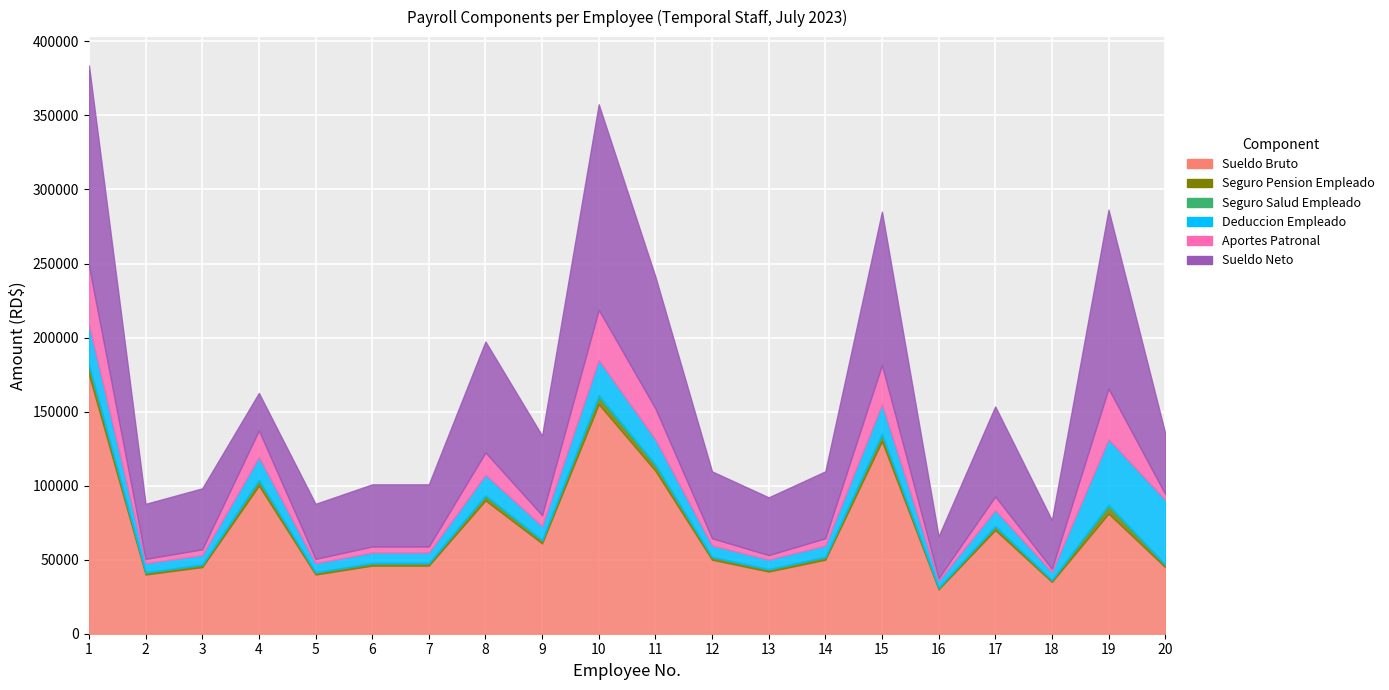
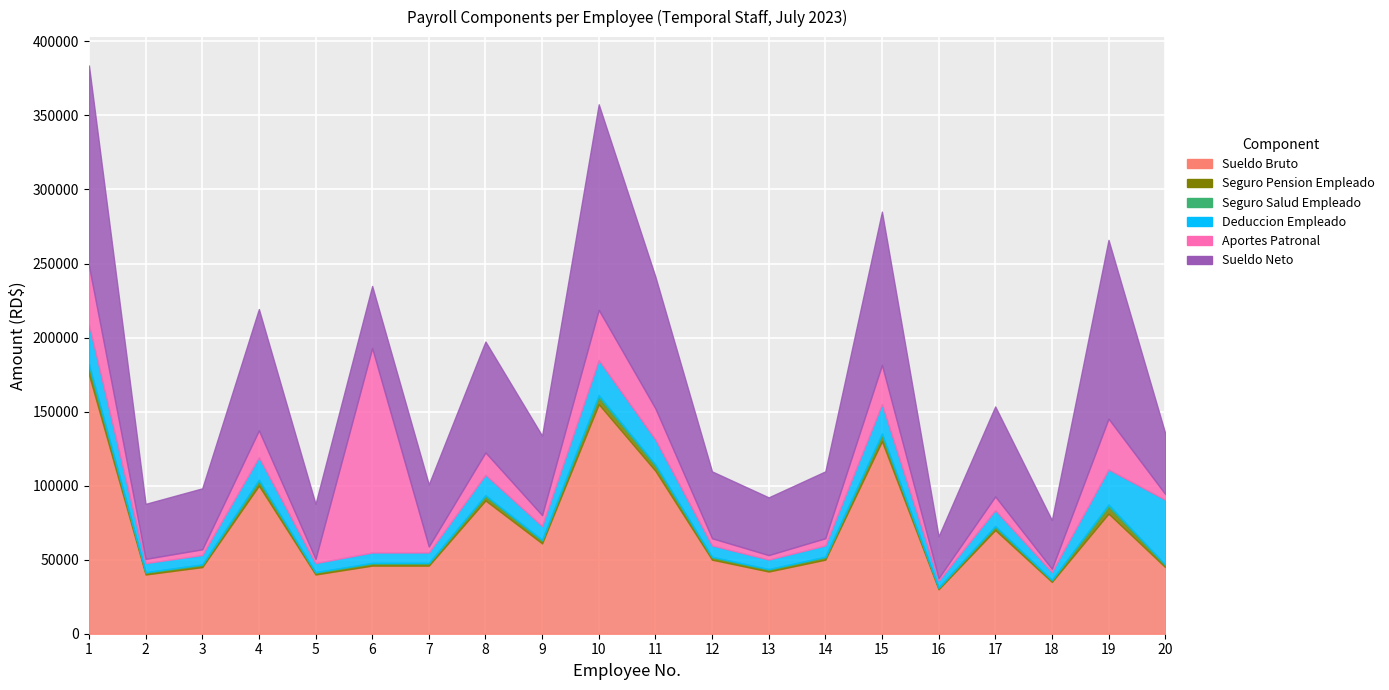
  {
    "Sueldo Bruto": {
      "1": 175000,
      "4": 100000,
      "8": 90000,
      "9": 61000,
      "10": 155000,
      "11": 110000,
      "15": 130000,
      "17": 70000,
      "19": 81000
    },
    "Seguro Pension Empleado": {
      "1": 5000
    },
    "Seguro Salud Empleado": {
      "1": 2000
    },
    "Deduccion Empleado": {
      "1": 27000,
      "2": 6000,
      "3": 6000,
      "4": 15000,
      "5": 6000,
      "6": 7000,
      "7": 7000,
      "8": 14000,
      "9": 9000,
      "10": 24000,
      "11": 17000,
      "12": 8000,
      "13": 6000,
      "14": 8000,
      "15": 20000,
      "16": 5000,
      "17": 11000,
      "18": 5000,
-     "19": 44000,
+     "19": 24000,
      "20": 44000
    },
    "Aportes Patronal": {
      "1": 40000,
      "2": 3000,
      "3": 4000,
      "4": 18000,
      "5": 3000,
-     "6": 4000,
+     "6": 138000,
      "7": 4000,
      "8": 15000,
      "9": 7000,
      "10": 34000,
      "11": 21000,
      "12": 5000,
      "13": 3000,
      "14": 5000,
      "15": 26000,
      "16": 2000,
      "17": 9000,
      "18": 2000,
      "19": 34000,
      "20": 4000
    },
    "Sueldo Neto": {
      "1": 135000,
      "2": 37000,
      "3": 41000,
-     "4": 25000,
+     "4": 82000,
      "5": 37000,
      "6": 42000,
      "7": 42000,
      "8": 75000,
      "9": 54000,
      "10": 139000,
      "11": 89000,
      "12": 45000,
      "13": 39000,
      "14": 45000,
      "15": 104000,
      "16": 28000,
      "17": 61000,
      "18": 33000,
      "19": 121000,
      "20": 41000
    }
  }
